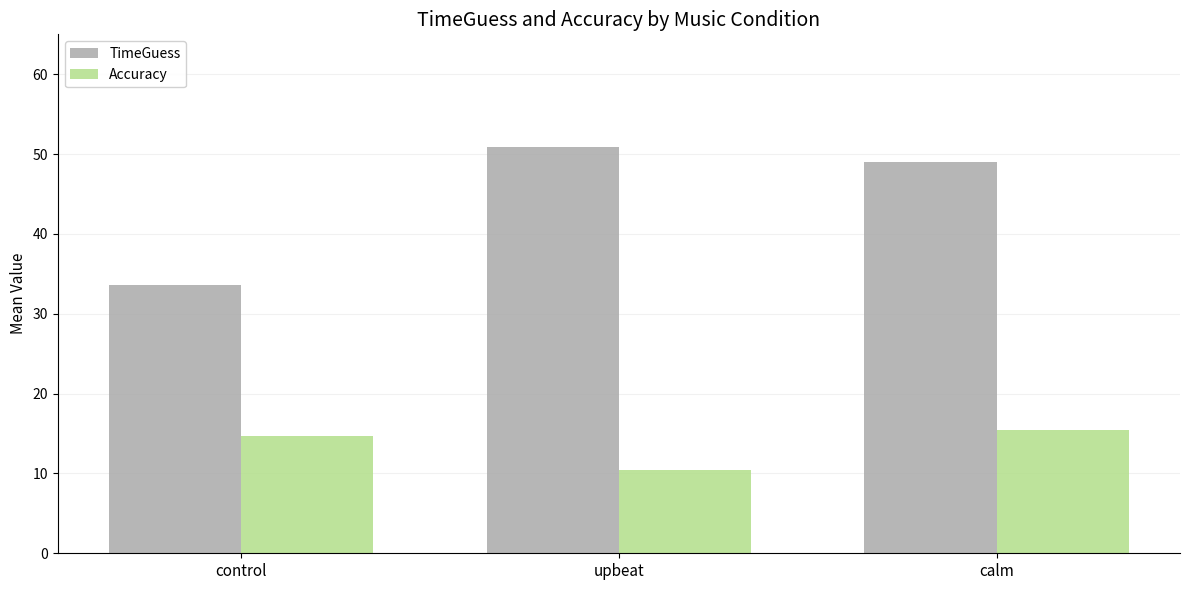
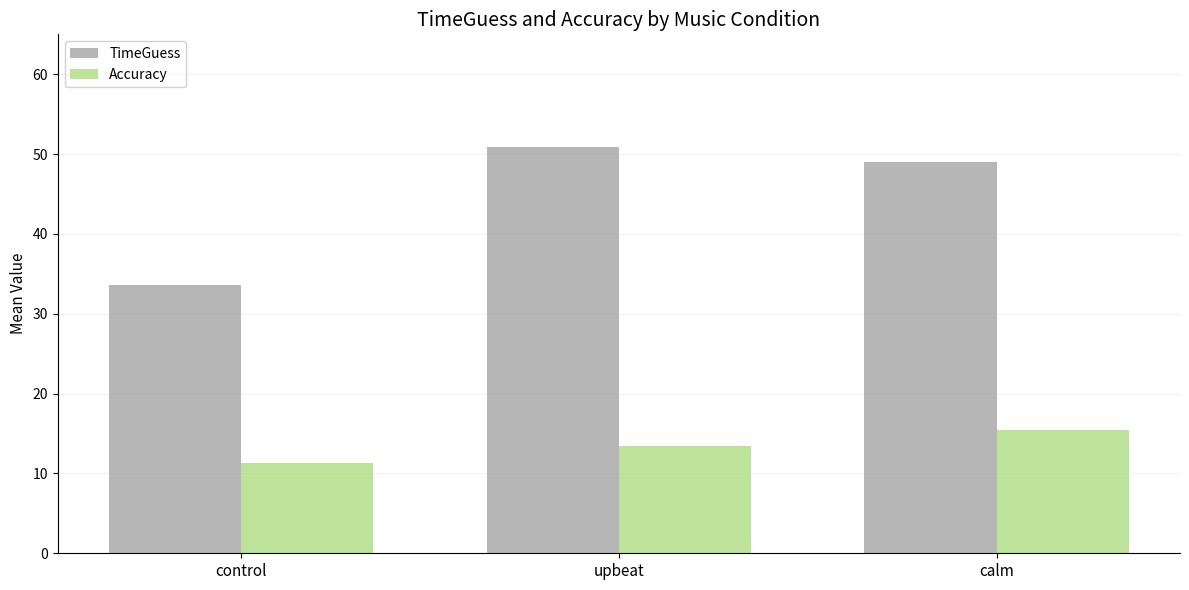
  {
    "TimeGuess": {
      "control": 34,
      "upbeat": 51,
      "calm": 49
    },
    "Accuracy": {
-     "control": 15,
-     "upbeat": 10,
+     "control": 11,
+     "upbeat": 13,
      "calm": 15
    }
  }
